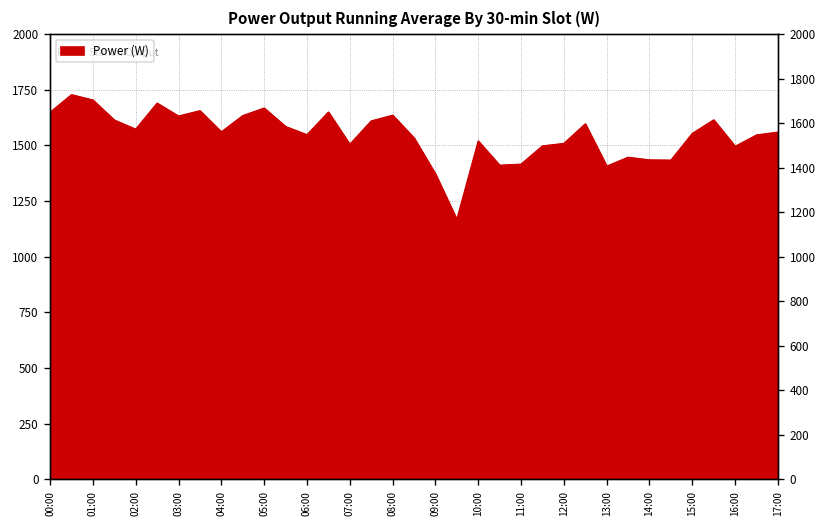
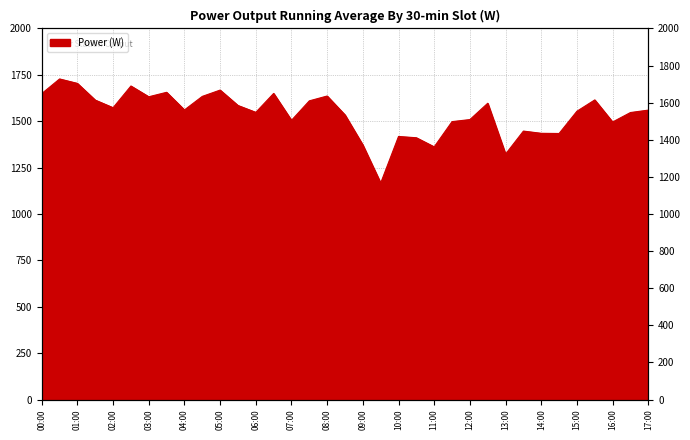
  {
    "00:00": 1650,
    "01:00": 1700,
    "02:00": 1570,
    "03:00": 1630,
    "04:00": 1560,
    "05:00": 1670,
    "06:00": 1550,
    "07:00": 1510,
    "08:00": 1640,
    "09:00": 1370,
-   "10:00": 1520,
-   "11:00": 1420,
+   "10:00": 1420,
+   "11:00": 1360,
    "12:00": 1510,
-   "13:00": 1410,
+   "13:00": 1320,
    "14:00": 1440,
    "15:00": 1550,
    "16:00": 1500,
    "17:00": 1560
  }
